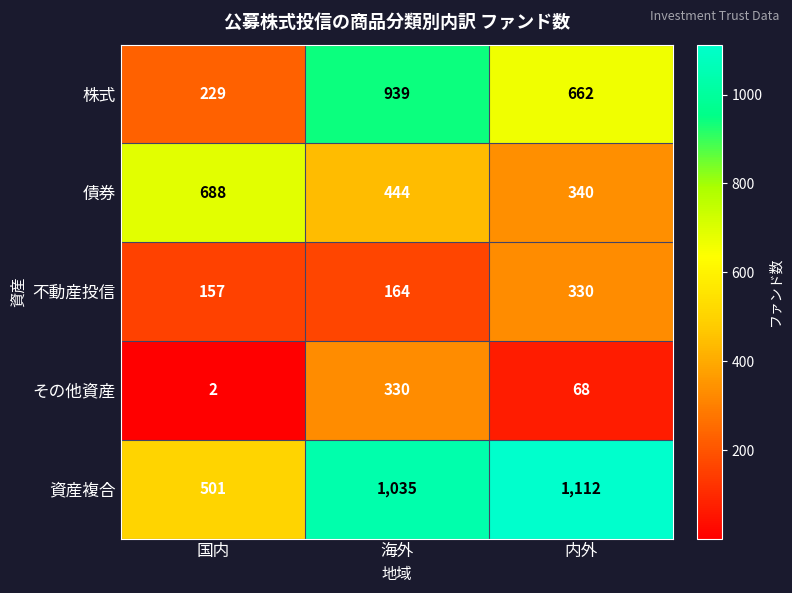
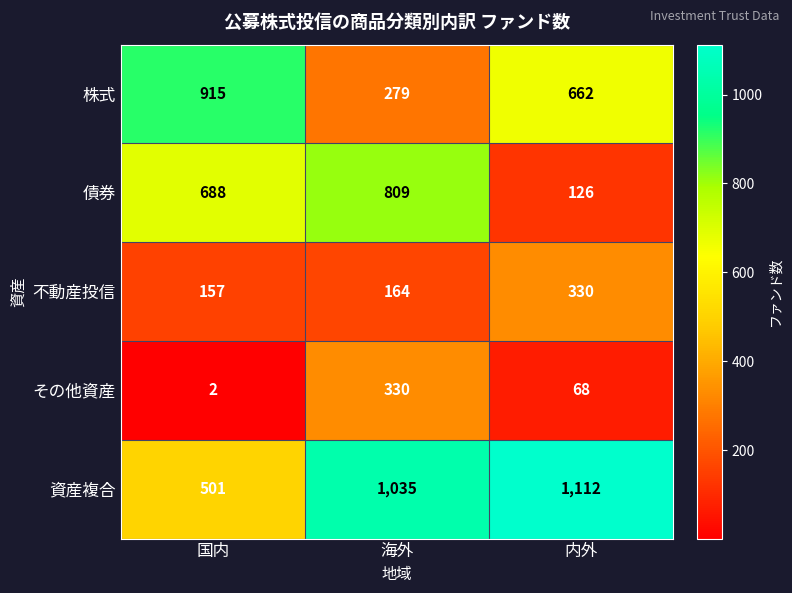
  {
    "株式": {
-     "国内": "229",
-     "海外": "939",
+     "国内": "915",
+     "海外": "279",
      "内外": "662"
    },
    "債券": {
      "国内": "688",
-     "海外": "444",
-     "内外": "340"
+     "海外": "809",
+     "内外": "126"
    },
    "不動産投信": {
      "国内": "157",
      "海外": "164",
      "内外": "330"
    },
    "その他資産": {
      "国内": "2",
      "海外": "330",
      "内外": "68"
    },
    "資産複合": {
      "国内": "501",
      "海外": "1,035",
      "内外": "1,112"
    }
  }
